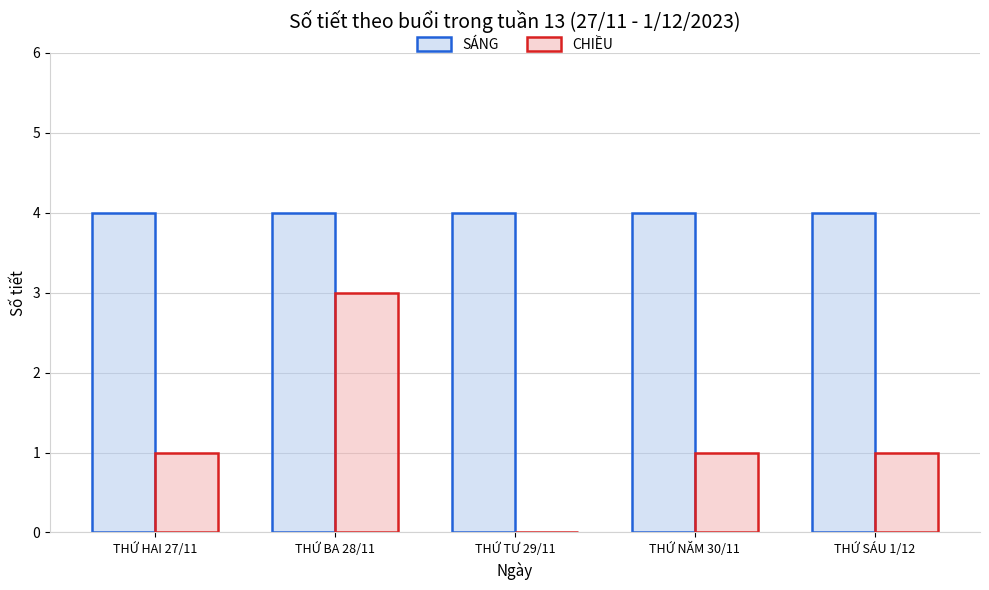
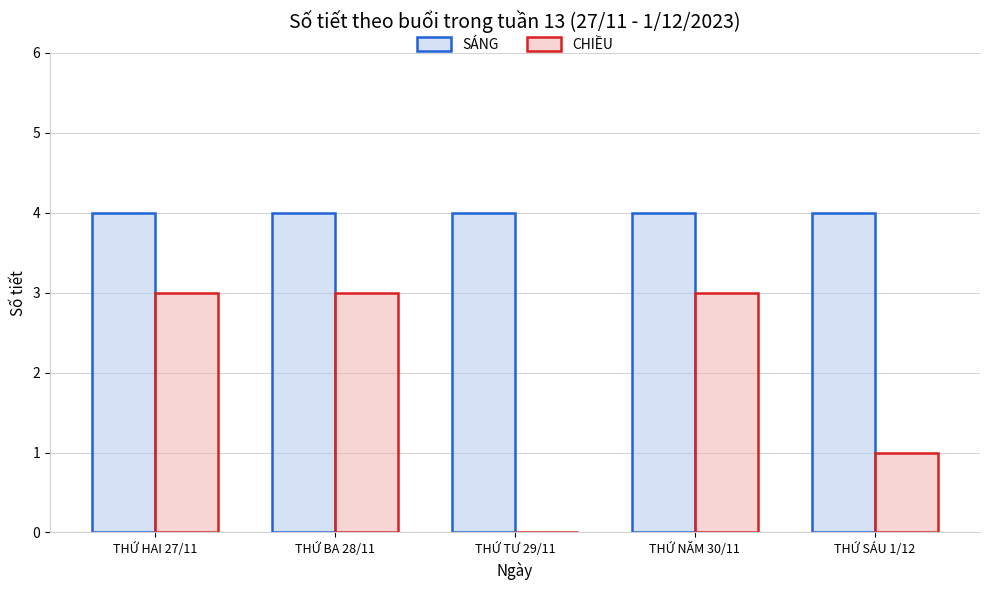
  {
    "SÁNG": {
      "THỨ HAI 27/11": 4,
      "THỨ BA 28/11": 4,
      "THỨ TƯ 29/11": 4,
      "THỨ NĂM 30/11": 4,
      "THỨ SÁU 1/12": 4
    },
    "CHIỀU": {
-     "THỨ HAI 27/11": 1,
+     "THỨ HAI 27/11": 3,
      "THỨ BA 28/11": 3,
      "THỨ TƯ 29/11": 0,
-     "THỨ NĂM 30/11": 1,
+     "THỨ NĂM 30/11": 3,
      "THỨ SÁU 1/12": 1
    }
  }
